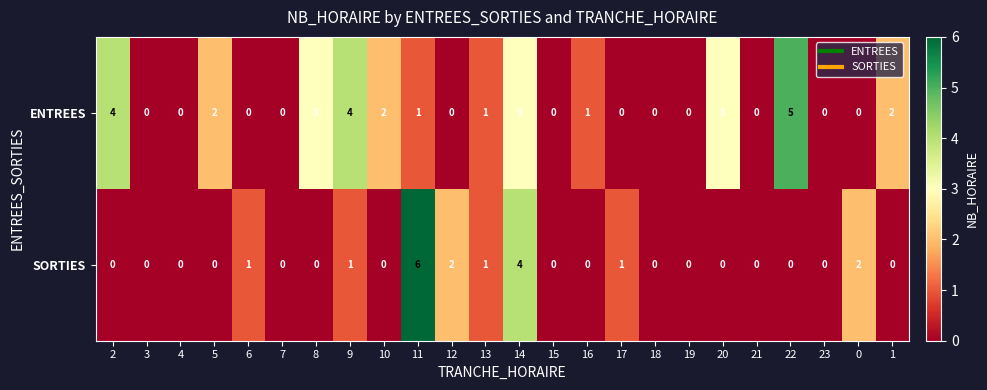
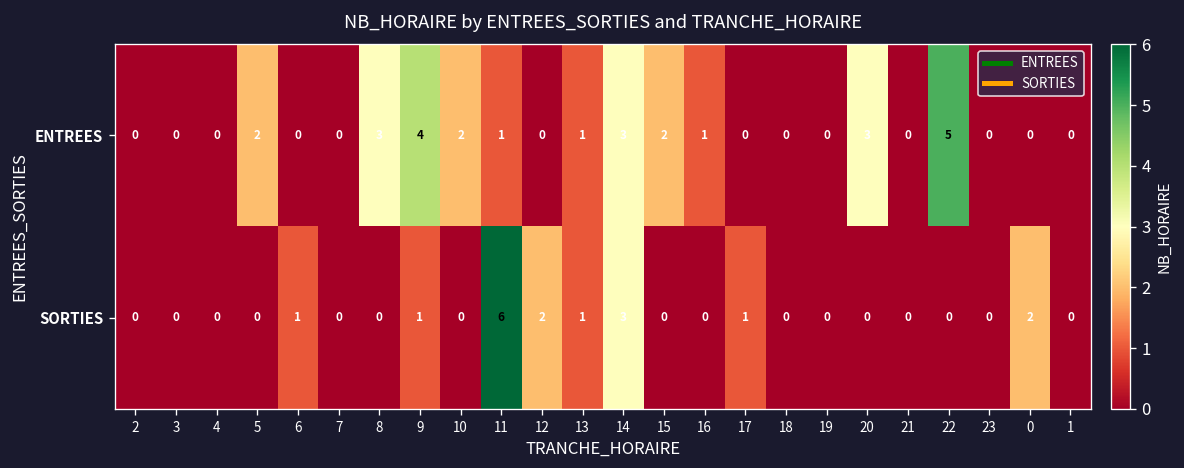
  {
    "ENTREES": {
-     "2": 4,
+     "2": 0,
      "3": 0,
      "4": 0,
      "5": 2,
      "6": 0,
      "7": 0,
      "8": 3,
      "9": 4,
      "10": 2,
      "11": 1,
      "12": 0,
      "13": 1,
      "14": 3,
-     "15": 0,
+     "15": 2,
      "16": 1,
      "17": 0,
      "18": 0,
      "19": 0,
      "20": 3,
      "21": 0,
      "22": 5,
      "23": 0,
      "0": 0,
-     "1": 2
+     "1": 0
    },
    "SORTIES": {
      "2": 0,
      "3": 0,
      "4": 0,
      "5": 0,
      "6": 1,
      "7": 0,
      "8": 0,
      "9": 1,
      "10": 0,
      "11": 6,
      "12": 2,
      "13": 1,
-     "14": 4,
+     "14": 3,
      "15": 0,
      "16": 0,
      "17": 1,
      "18": 0,
      "19": 0,
      "20": 0,
      "21": 0,
      "22": 0,
      "23": 0,
      "0": 2,
      "1": 0
    }
  }
